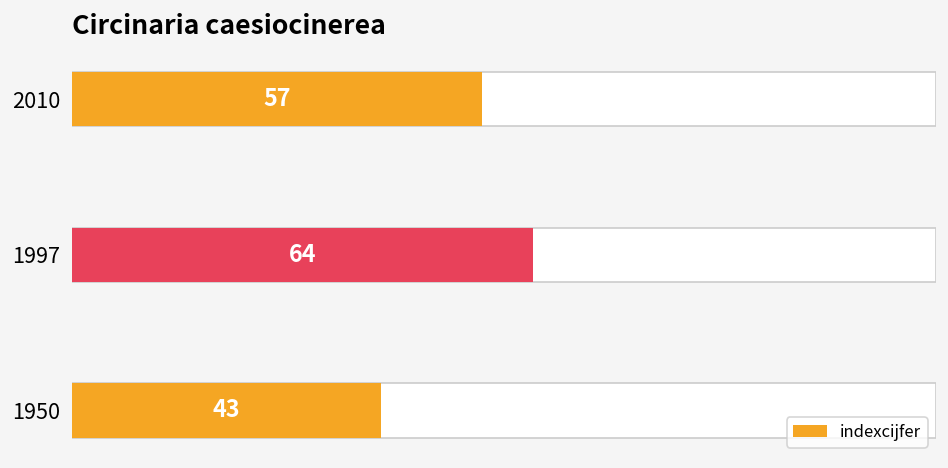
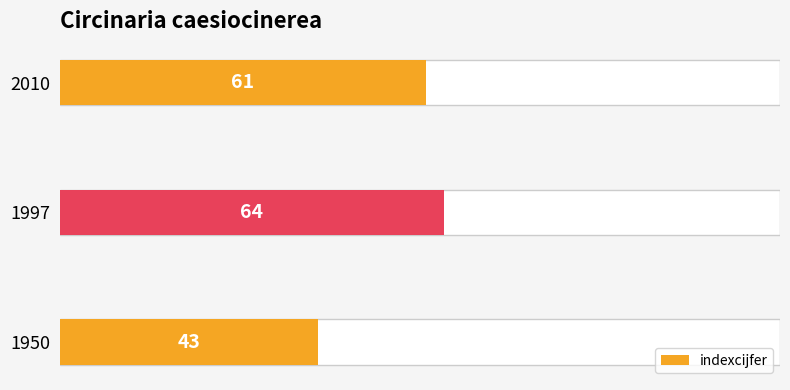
  {
    "indexcijfer": {
-     "2010": 57
+     "2010": 61
    }
  }
